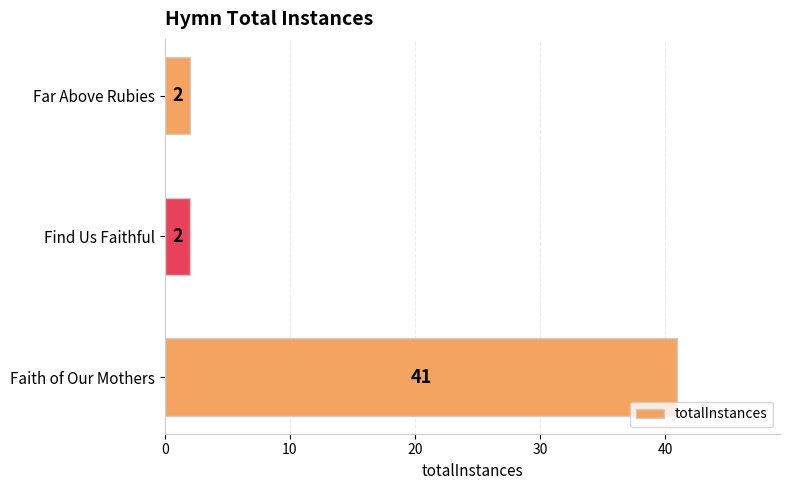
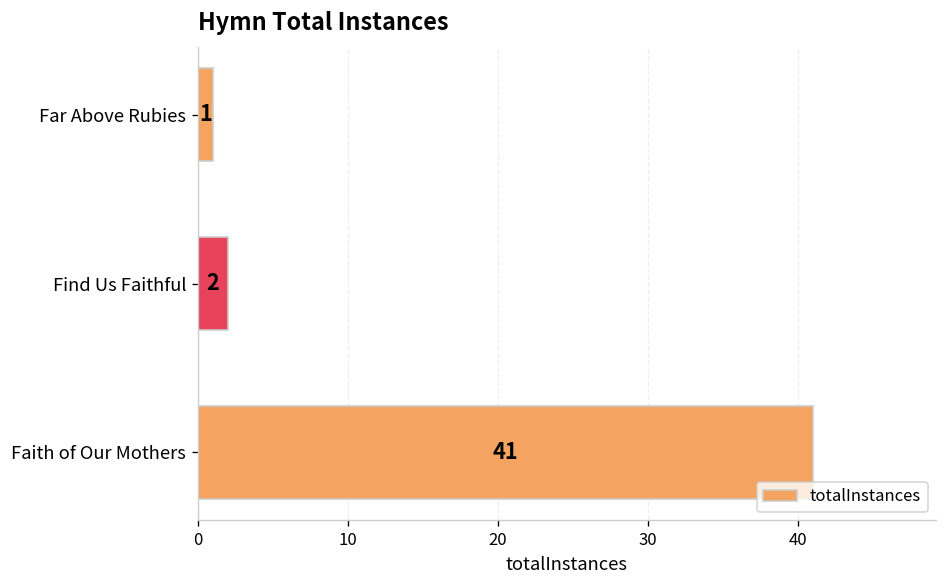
  {
-   "Far Above Rubies": 2,
+   "Far Above Rubies": 1,
    "Find Us Faithful": 2,
    "Faith of Our Mothers": 41
  }
